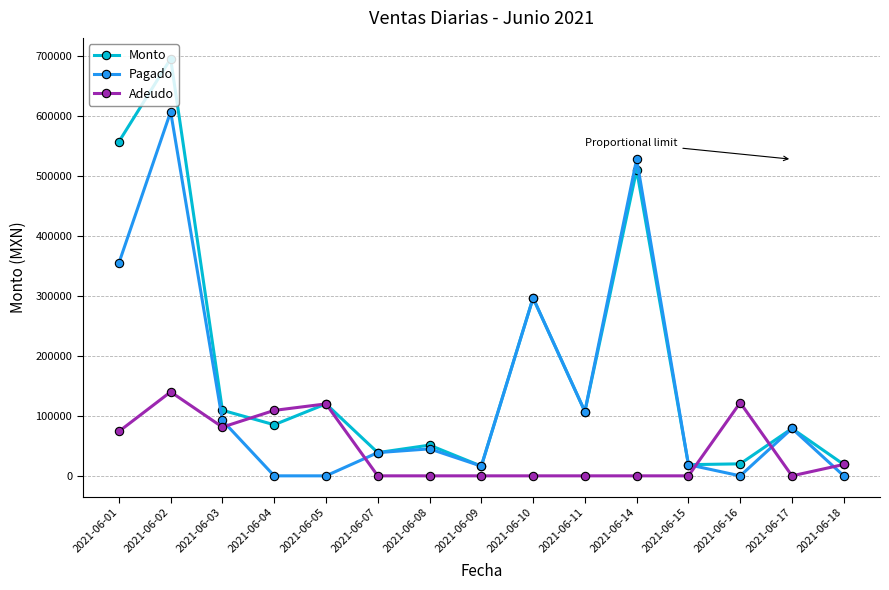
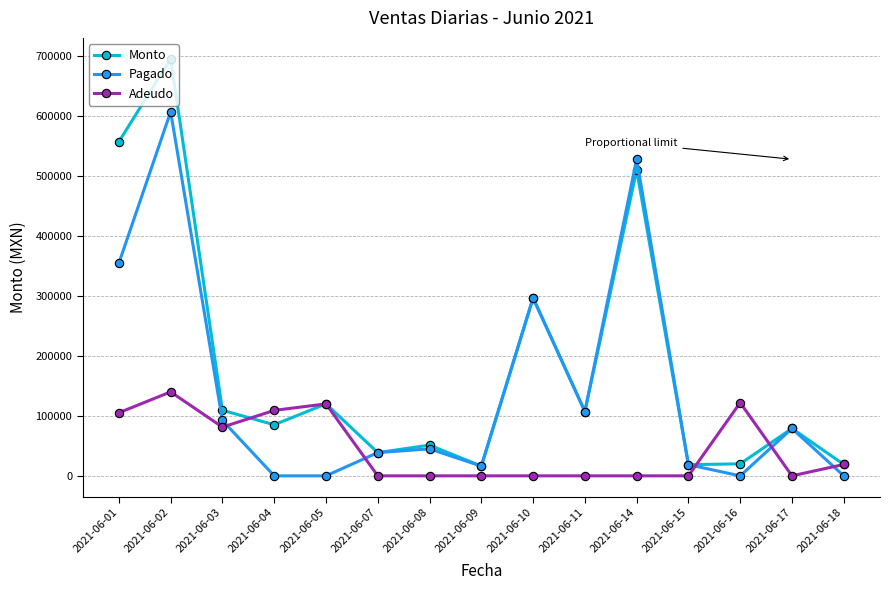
  {
    "Adeudo": {
-     "2021-06-01": 70000,
+     "2021-06-01": 110000,
      "2021-06-02": 140000,
      "2021-06-03": 80000,
      "2021-06-04": 110000,
      "2021-06-07": 0,
      "2021-06-08": 0,
      "2021-06-09": 0,
      "2021-06-10": 0,
      "2021-06-11": 0,
      "2021-06-14": 0,
      "2021-06-15": 0,
      "2021-06-16": 120000,
      "2021-06-17": 0
    }
  }
